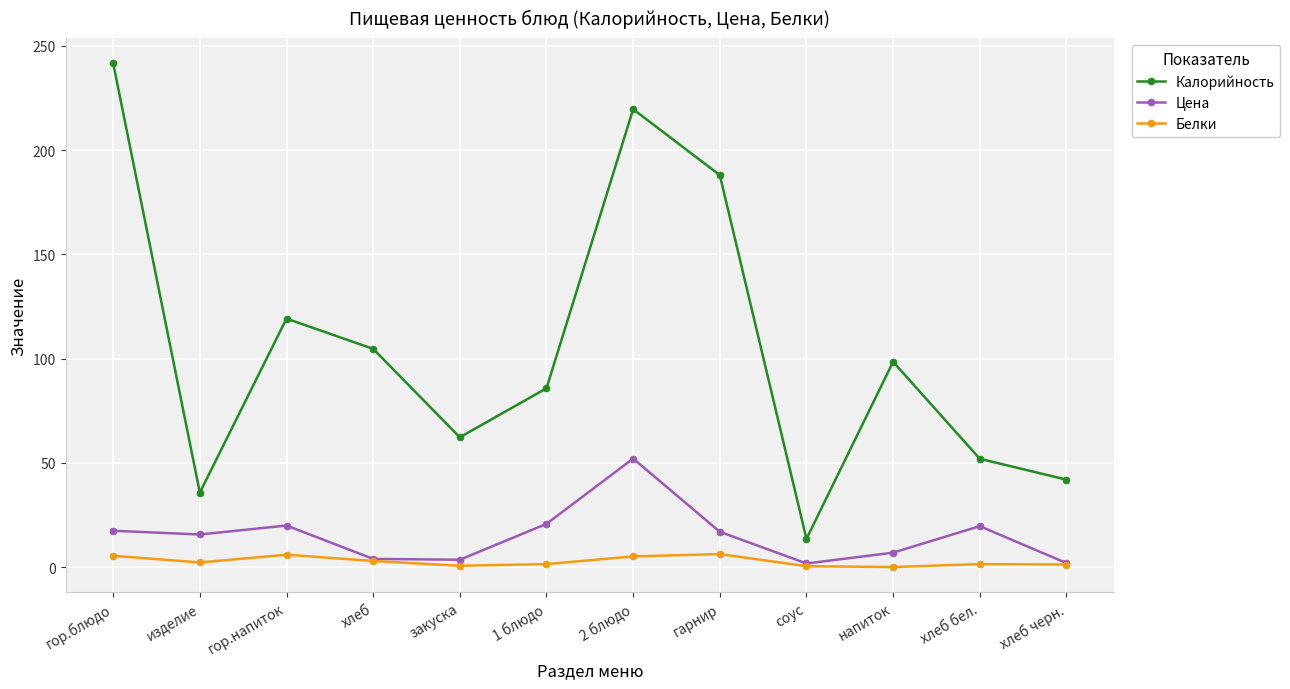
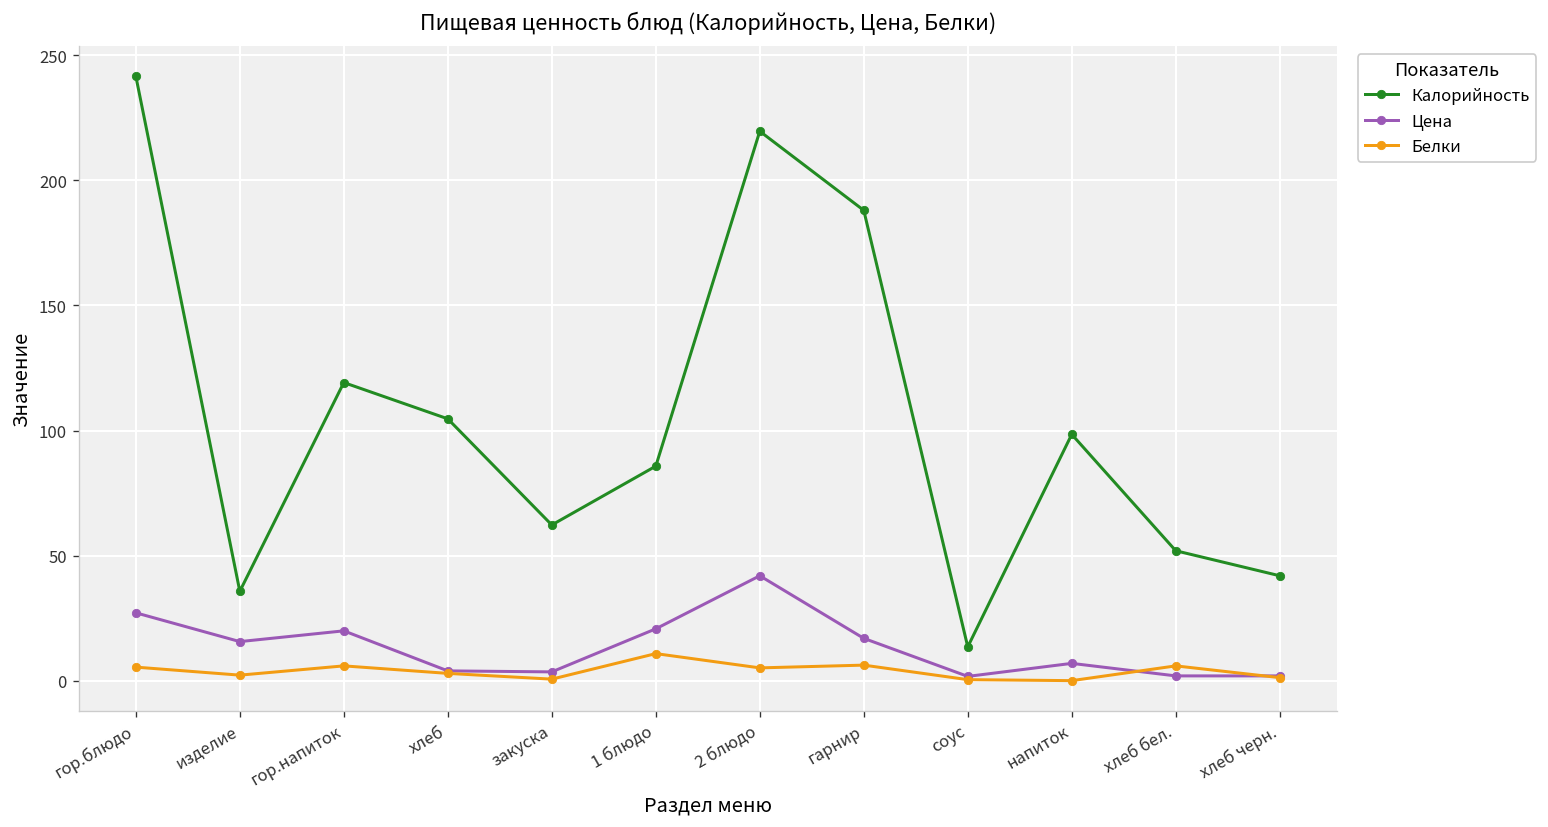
  {
    "Калорийность": {
      "гор.блюдо": 242,
      "изделие": 36,
      "гор.напиток": 119,
      "хлеб": 105,
      "закуска": 62,
      "1 блюдо": 86,
      "2 блюдо": 220,
      "гарнир": 188,
      "соус": 14,
      "напиток": 99,
      "хлеб бел.": 52,
      "хлеб черн.": 42
    },
    "Цена": {
-     "гор.блюдо": 18,
+     "гор.блюдо": 27,
      "изделие": 16,
      "гор.напиток": 20,
      "закуска": 4,
      "1 блюдо": 21,
-     "2 блюдо": 52,
+     "2 блюдо": 42,
      "гарнир": 17,
      "соус": 2,
      "напиток": 7,
-     "хлеб бел.": 20
+     "хлеб бел.": 2
    },
    "Белки": {
      "гор.блюдо": 6,
      "изделие": 2,
      "гор.напиток": 6,
      "закуска": 1,
-     "1 блюдо": 2,
+     "1 блюдо": 11,
      "2 блюдо": 5,
      "гарнир": 6,
      "соус": 1,
      "напиток": 0,
-     "хлеб бел.": 2
+     "хлеб бел.": 6
    }
  }
